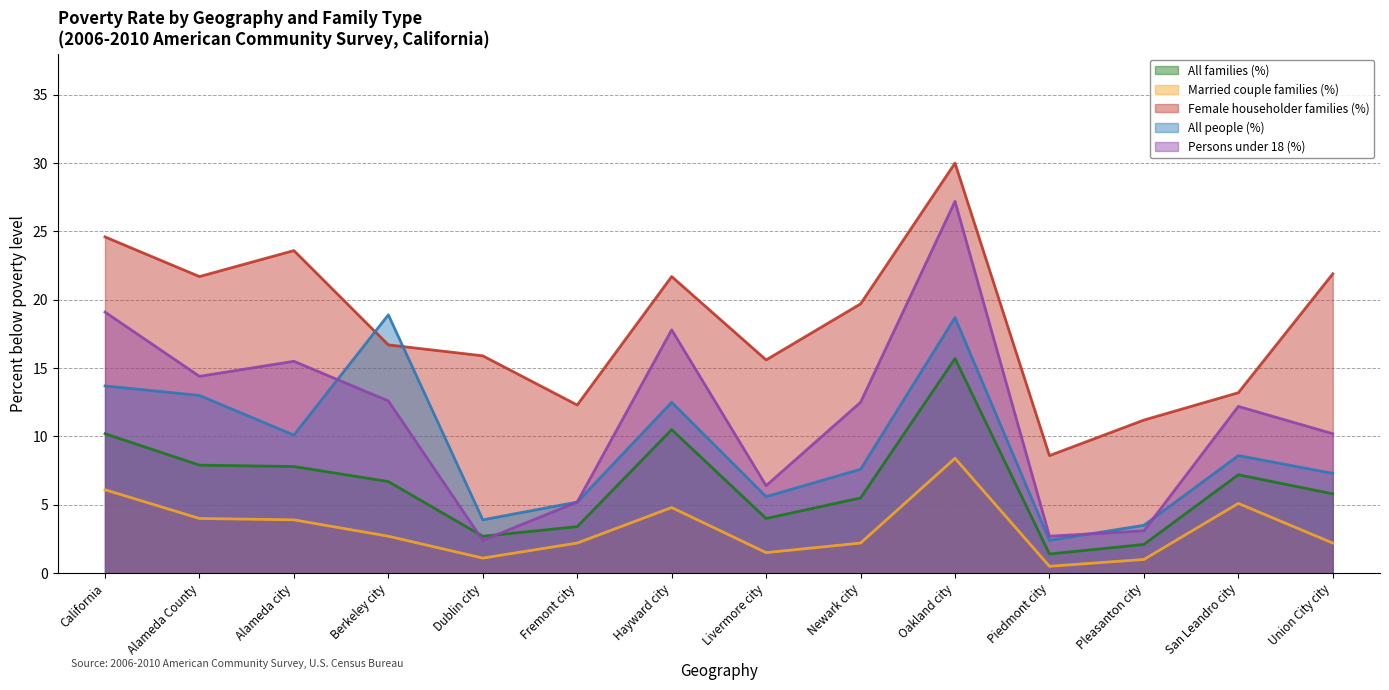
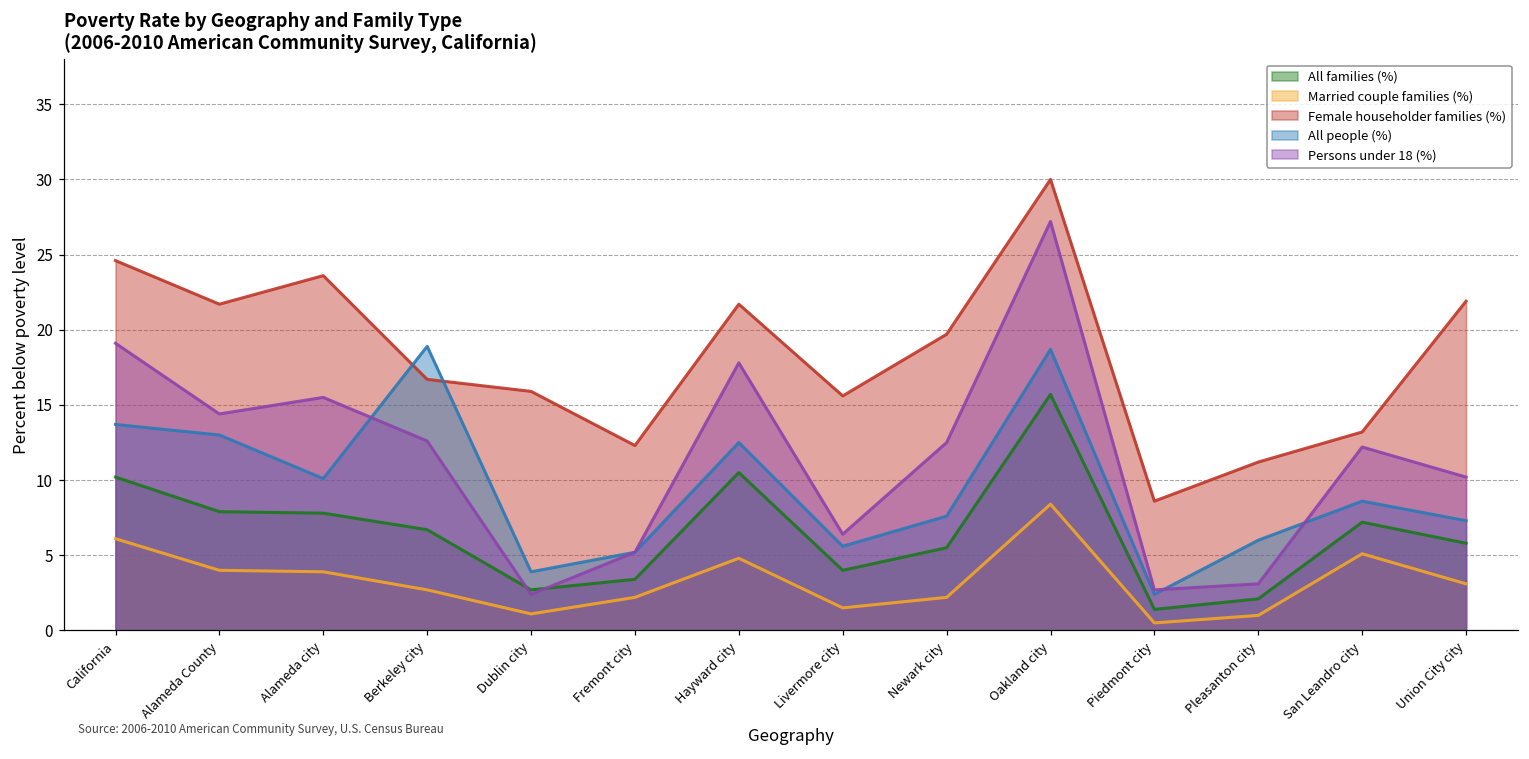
  {
    "All families (%)": {
      "California": 10.2,
      "Alameda County": 7.9,
      "Alameda city": 7.8,
      "Berkeley city": 6.7,
      "Dublin city": 2.7,
      "Fremont city": 3.4,
      "Hayward city": 10.5,
      "Livermore city": 4.0,
      "Newark city": 5.5,
      "Oakland city": 15.7,
      "Piedmont city": 1.4,
      "Pleasanton city": 2.1,
      "San Leandro city": 7.2,
      "Union City city": 5.8
    },
    "Married couple families (%)": {
      "California": 6.1,
      "Alameda County": 4.0,
      "Alameda city": 3.9,
      "Berkeley city": 2.7,
      "Dublin city": 1.1,
      "Fremont city": 2.2,
      "Hayward city": 4.8,
      "Livermore city": 1.5,
      "Newark city": 2.2,
      "Oakland city": 8.4,
      "Piedmont city": 0.5,
      "Pleasanton city": 1.0,
      "San Leandro city": 5.1,
-     "Union City city": 2.2
+     "Union City city": 3.1
    },
    "Female householder families (%)": {
      "California": 24.6,
      "Alameda County": 21.7,
      "Alameda city": 23.6,
      "Berkeley city": 16.7,
      "Dublin city": 15.9,
      "Fremont city": 12.3,
      "Hayward city": 21.7,
      "Livermore city": 15.6,
      "Newark city": 19.7,
      "Oakland city": 30.0,
      "Piedmont city": 8.6,
      "Pleasanton city": 11.2,
      "San Leandro city": 13.2,
      "Union City city": 21.9
    },
    "All people (%)": {
      "California": 13.7,
      "Alameda County": 13.0,
      "Alameda city": 10.1,
      "Berkeley city": 18.9,
      "Dublin city": 3.9,
      "Hayward city": 12.5,
      "Livermore city": 5.6,
      "Newark city": 7.6,
      "Oakland city": 18.7,
      "Piedmont city": 2.4,
-     "Pleasanton city": 3.5,
+     "Pleasanton city": 6.0,
      "San Leandro city": 8.6,
      "Union City city": 7.3
    },
    "Persons under 18 (%)": {
      "California": 19.1,
      "Alameda County": 14.4,
      "Alameda city": 15.5,
      "Berkeley city": 12.6,
      "Dublin city": 2.4,
      "Hayward city": 17.8,
      "Livermore city": 6.4,
      "Newark city": 12.5,
      "Oakland city": 27.2,
      "Piedmont city": 2.7,
      "Pleasanton city": 3.1,
      "San Leandro city": 12.2,
      "Union City city": 10.2
    }
  }
